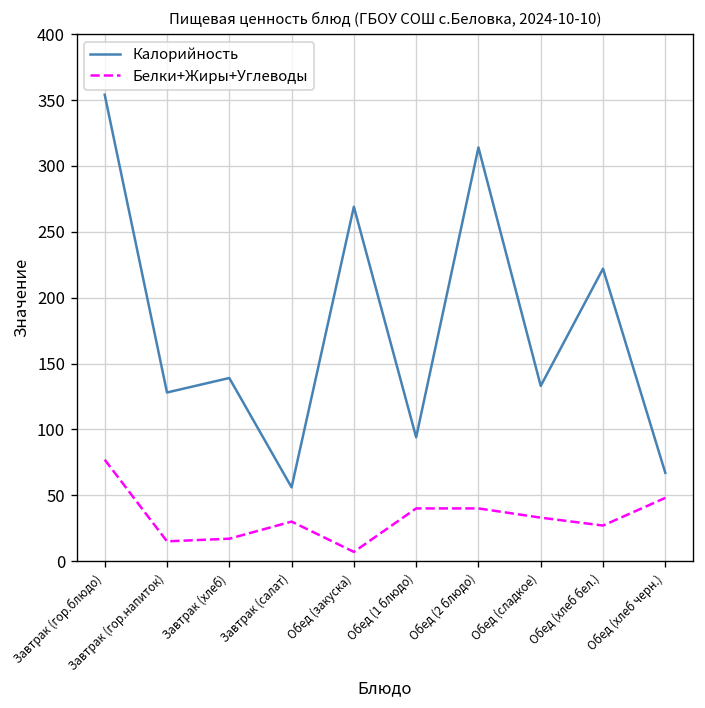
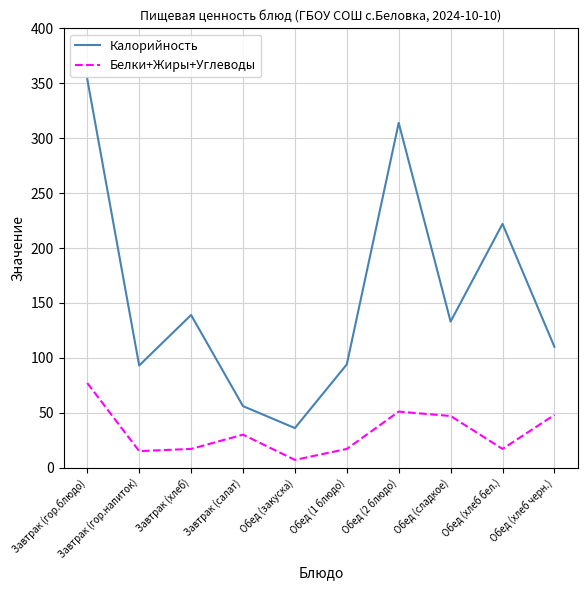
  {
    "Калорийность": {
      "Завтрак (гор.блюдо)": 354,
-     "Завтрак (гор.напиток)": 128,
+     "Завтрак (гор.напиток)": 93,
      "Завтрак (хлеб)": 139,
      "Завтрак (салат)": 56,
-     "Обед (закуска)": 269,
+     "Обед (закуска)": 36,
      "Обед (1 блюдо)": 94,
      "Обед (2 блюдо)": 314,
      "Обед (сладкое)": 133,
      "Обед (хлеб бел.)": 222,
-     "Обед (хлеб черн.)": 67
+     "Обед (хлеб черн.)": 110
    },
    "Белки+Жиры+Углеводы": {
      "Завтрак (гор.блюдо)": 77,
      "Завтрак (гор.напиток)": 15,
      "Завтрак (хлеб)": 17,
      "Завтрак (салат)": 30,
      "Обед (закуска)": 7,
-     "Обед (1 блюдо)": 40,
-     "Обед (2 блюдо)": 40,
-     "Обед (сладкое)": 33,
-     "Обед (хлеб бел.)": 27,
+     "Обед (1 блюдо)": 17,
+     "Обед (2 блюдо)": 51,
+     "Обед (сладкое)": 47,
+     "Обед (хлеб бел.)": 17,
      "Обед (хлеб черн.)": 48
    }
  }
